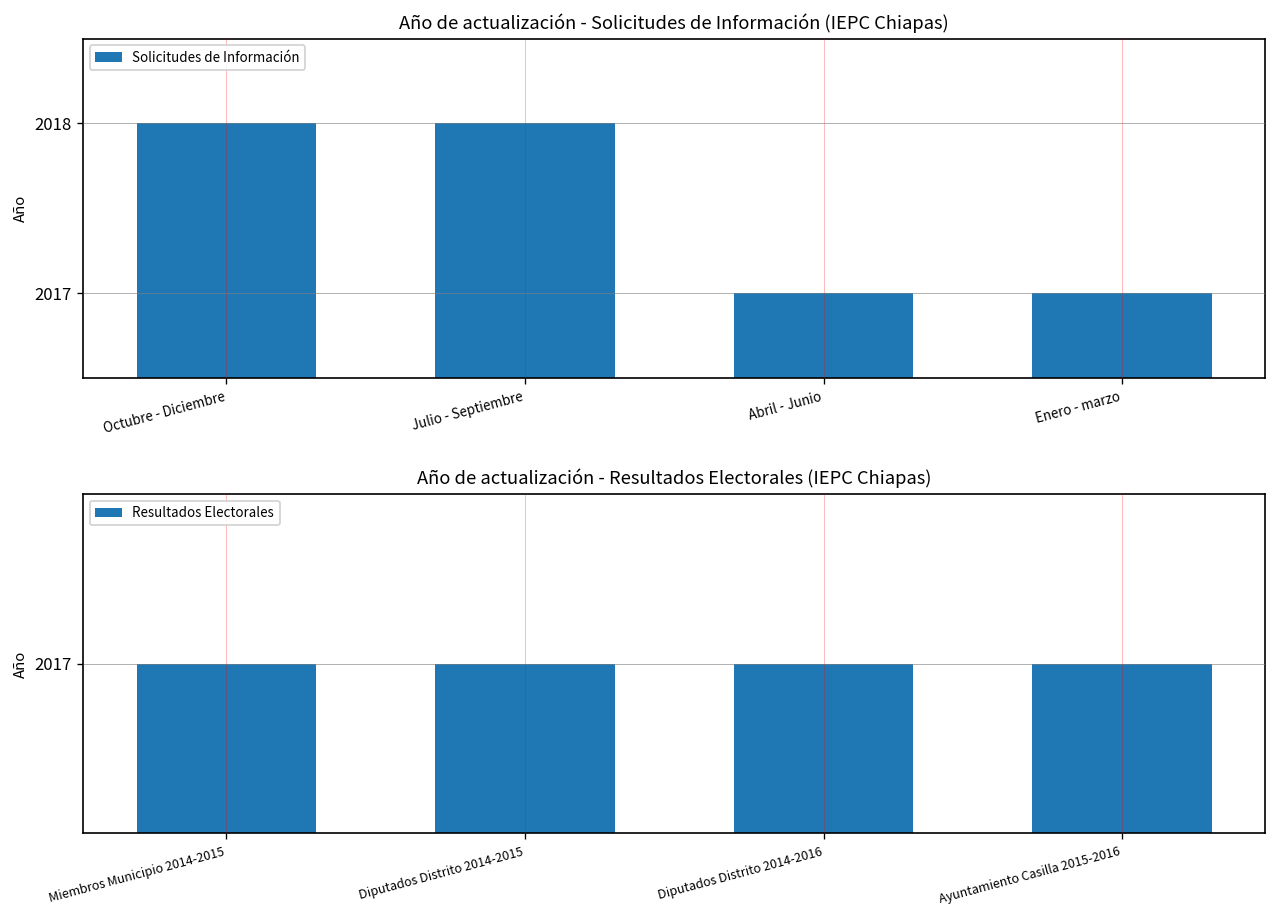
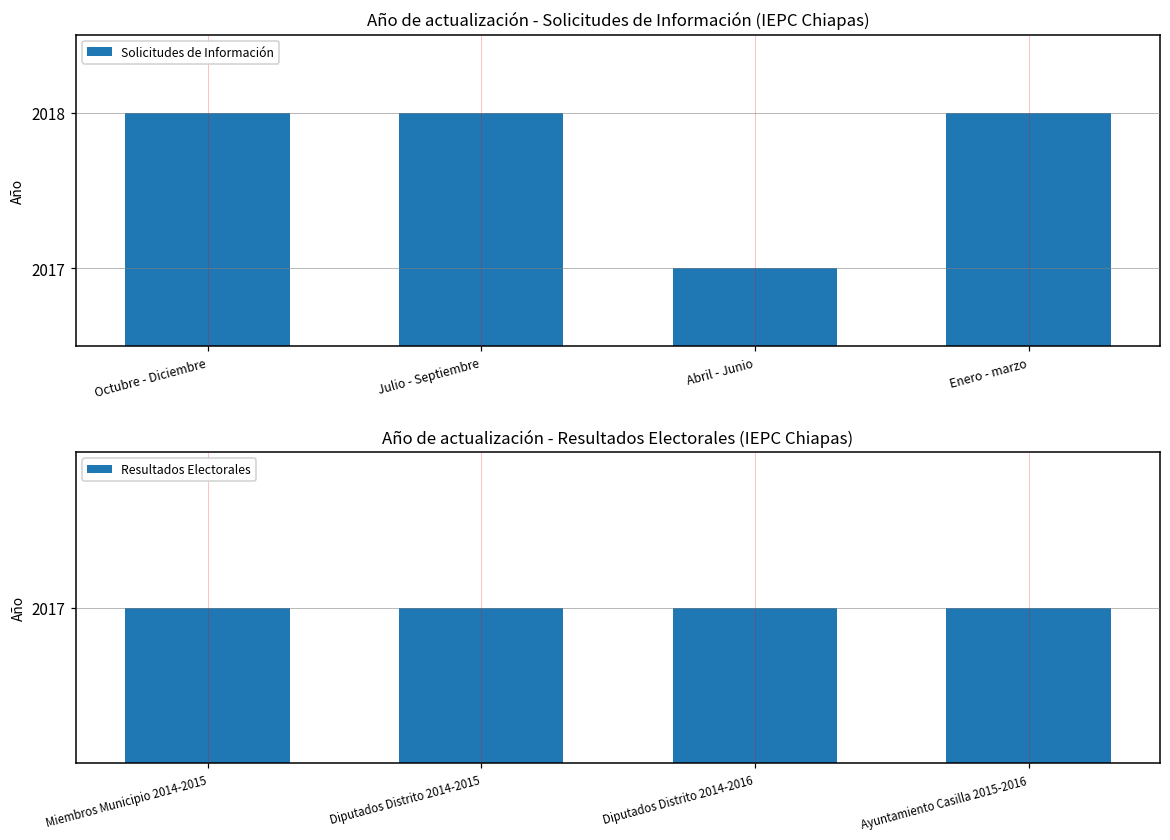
  {
    "Año de actualización - Solicitudes de Información (IEPC Chiapas)": {
      "Octubre - Diciembre": 2018,
      "Julio - Septiembre": 2018,
      "Abril - Junio": 2017,
-     "Enero - marzo": 2017
+     "Enero - marzo": 2018
    }
  }
